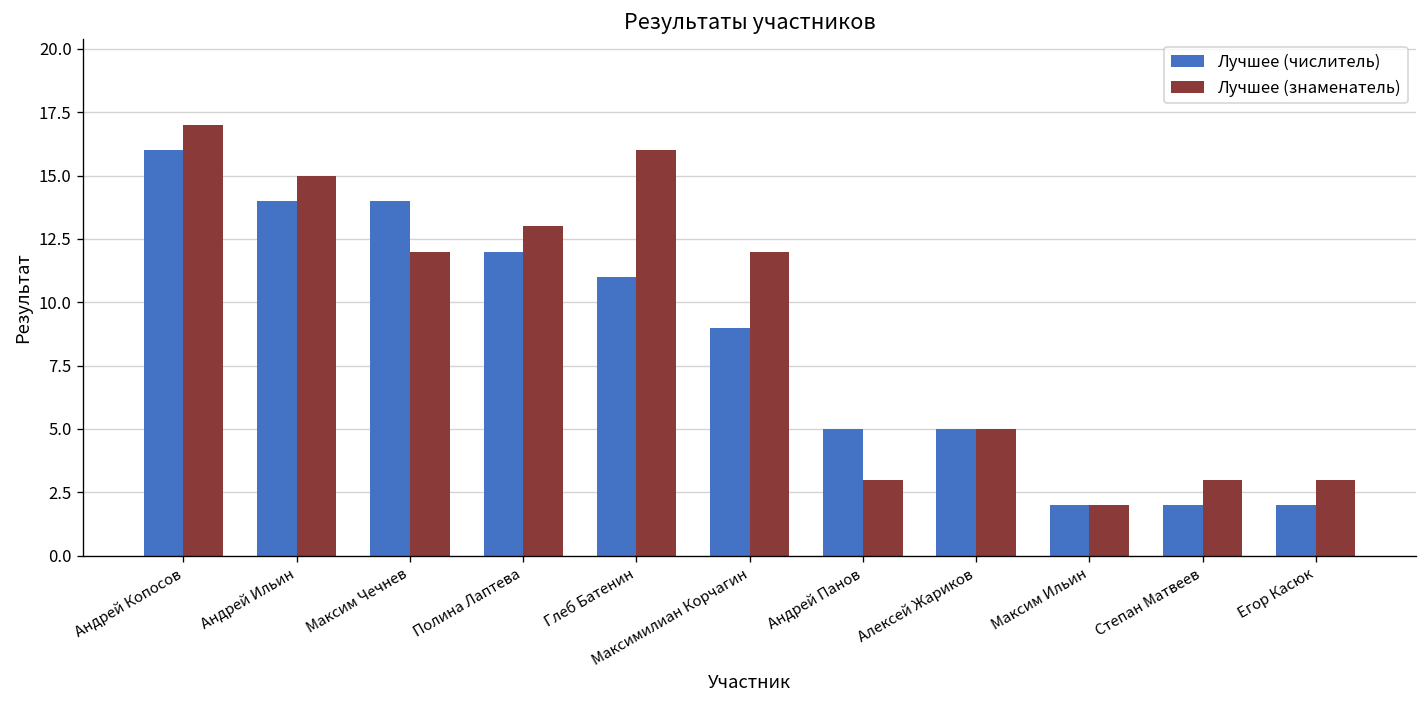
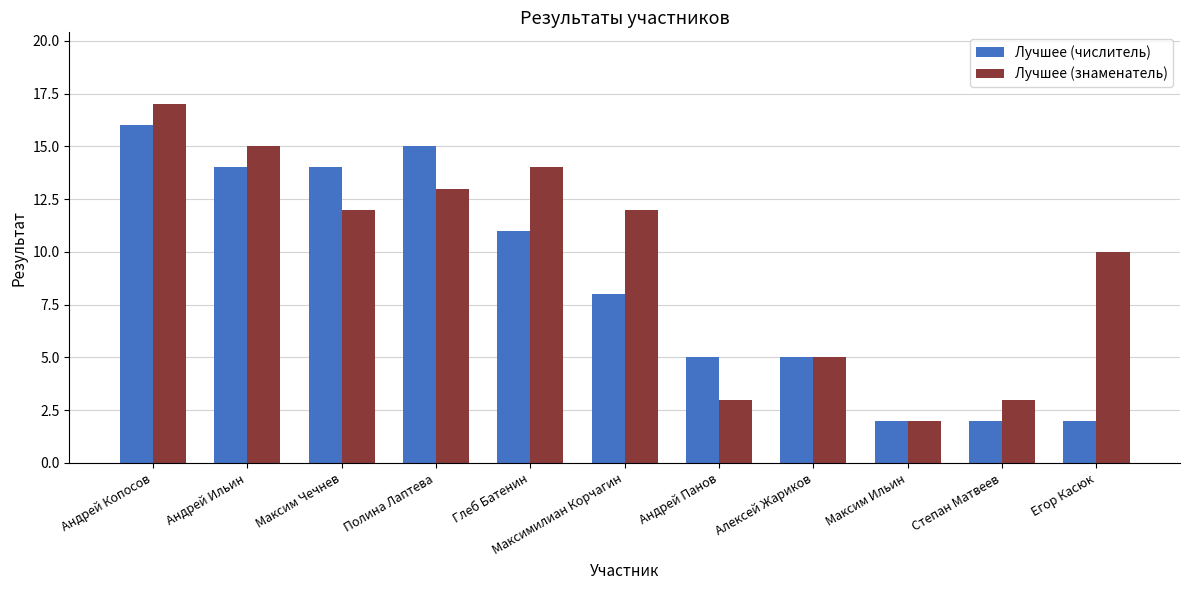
  {
    "Лучшее (числитель)": {
      "Андрей Копосов": 16,
      "Андрей Ильин": 14,
      "Максим Чечнев": 14,
-     "Полина Лаптева": 12,
+     "Полина Лаптева": 15,
      "Глеб Батенин": 11,
-     "Максимилиан Корчагин": 9,
+     "Максимилиан Корчагин": 8,
      "Андрей Панов": 5,
      "Алексей Жариков": 5,
      "Максим Ильин": 2,
      "Степан Матвеев": 2,
      "Егор Касюк": 2
    },
    "Лучшее (знаменатель)": {
      "Андрей Копосов": 17,
      "Андрей Ильин": 15,
      "Максим Чечнев": 12,
      "Полина Лаптева": 13,
-     "Глеб Батенин": 16,
+     "Глеб Батенин": 14,
      "Максимилиан Корчагин": 12,
      "Андрей Панов": 3,
      "Алексей Жариков": 5,
      "Максим Ильин": 2,
      "Степан Матвеев": 3,
-     "Егор Касюк": 3
+     "Егор Касюк": 10
    }
  }
